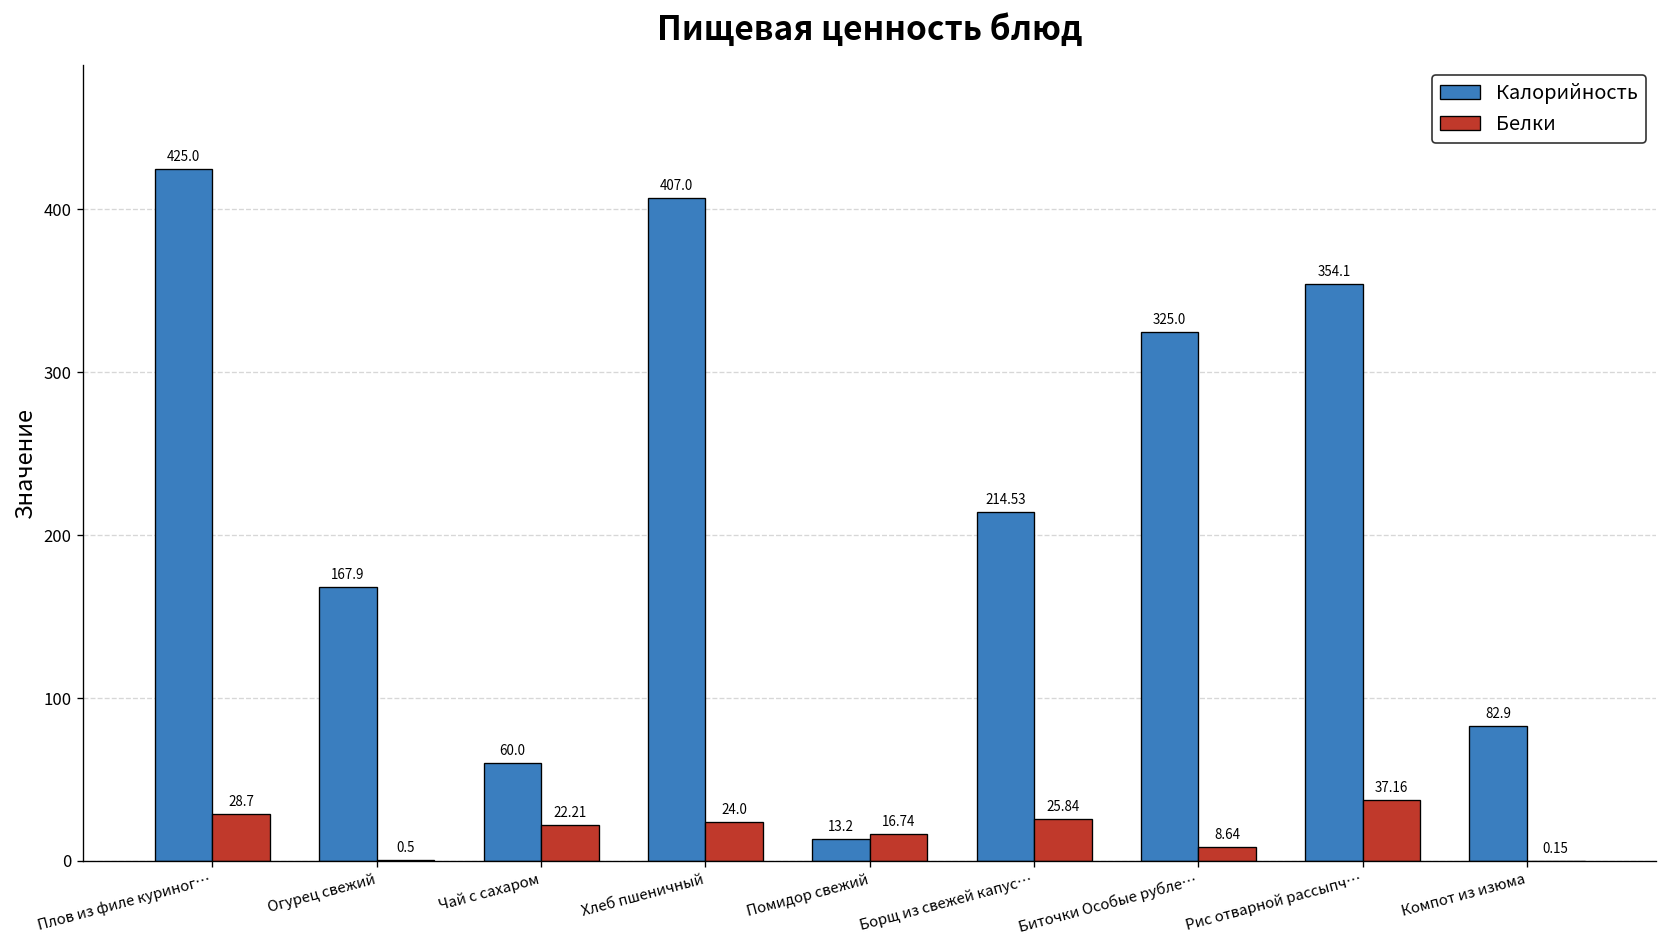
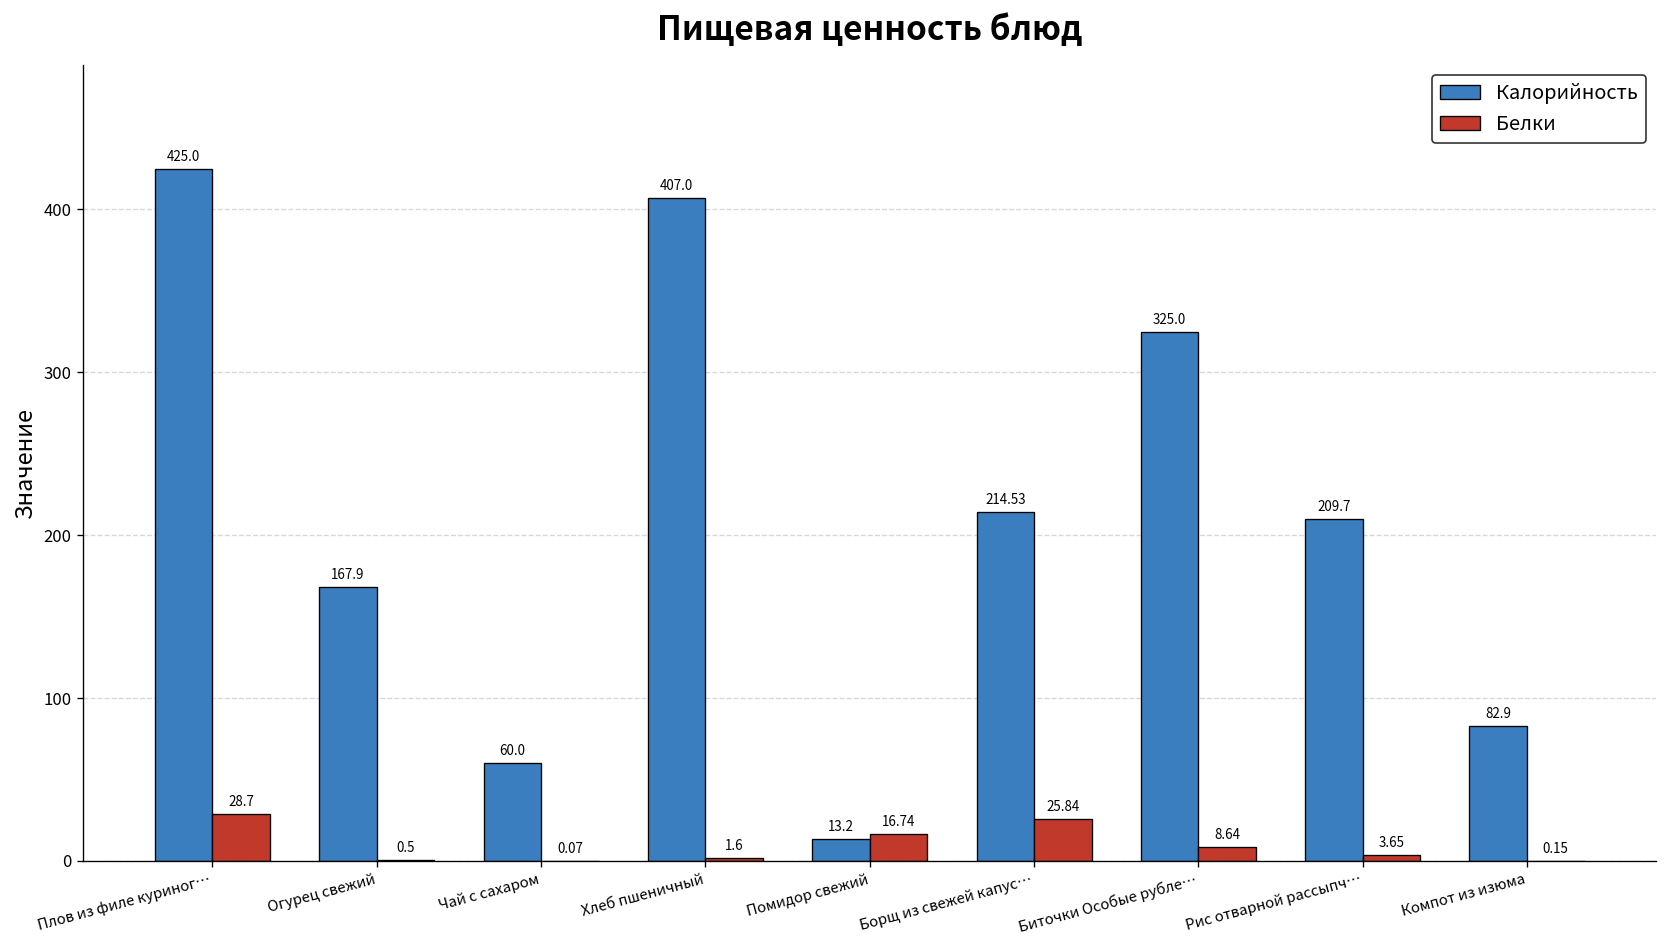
  {
    "Калорийность": {
      "Плов из филе куриног…": 425.0,
      "Огурец свежий": 167.9,
      "Чай с сахаром": 60.0,
      "Хлеб пшеничный": 407.0,
      "Помидор свежий": 13.2,
      "Борщ из свежей капус…": 214.53,
      "Биточки Особые рубле…": 325.0,
-     "Рис отварной рассыпч…": 354.1,
+     "Рис отварной рассыпч…": 209.7,
      "Компот из изюма": 82.9
    },
    "Белки": {
      "Плов из филе куриног…": 28.7,
      "Огурец свежий": 0.5,
-     "Чай с сахаром": 22.21,
-     "Хлеб пшеничный": 24.0,
+     "Чай с сахаром": 0.07,
+     "Хлеб пшеничный": 1.6,
      "Помидор свежий": 16.74,
      "Борщ из свежей капус…": 25.84,
      "Биточки Особые рубле…": 8.64,
-     "Рис отварной рассыпч…": 37.16,
+     "Рис отварной рассыпч…": 3.65,
      "Компот из изюма": 0.15
    }
  }
